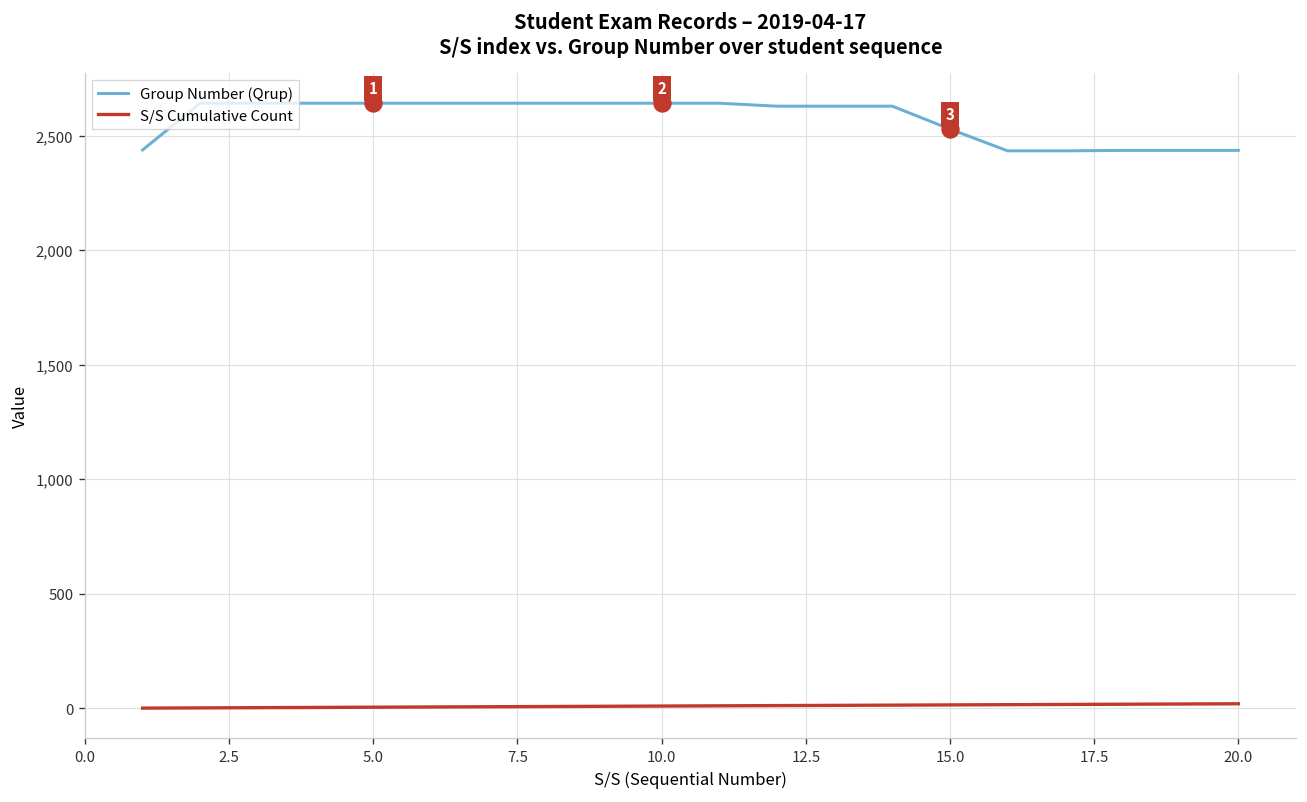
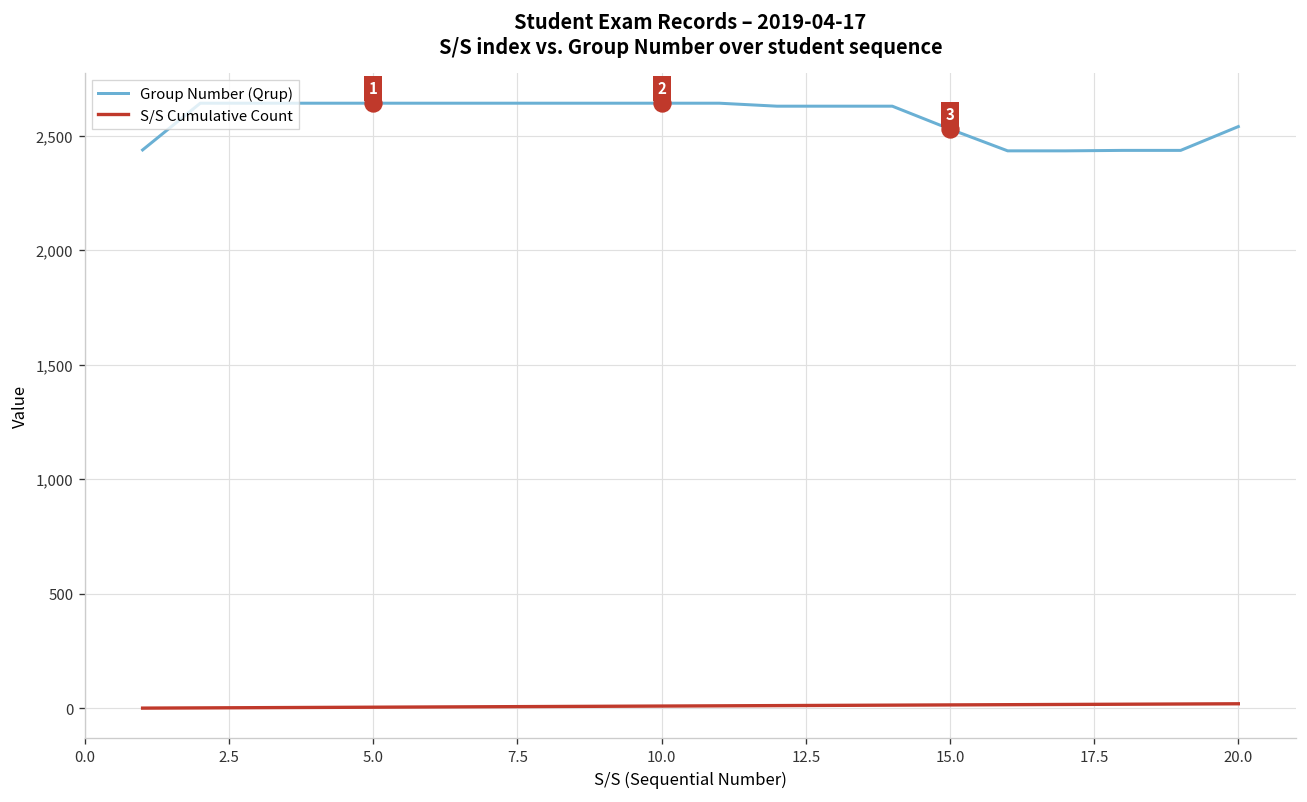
  {
    "Group Number (Qrup)": {
-     "20.0": "2,440"
+     "20.0": "2,540"
    }
  }
